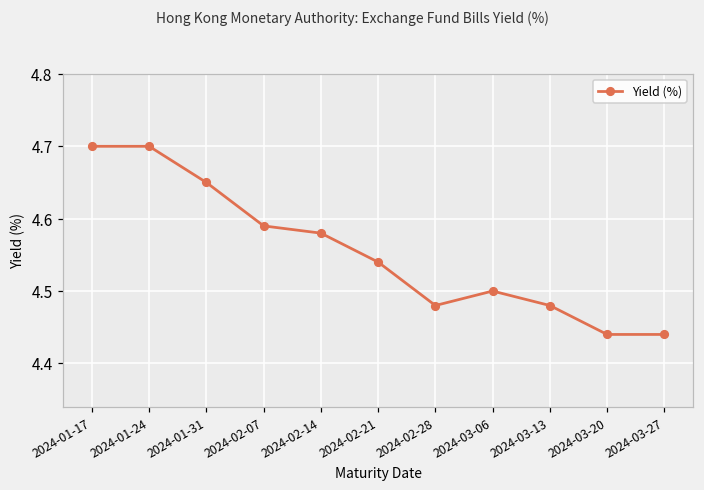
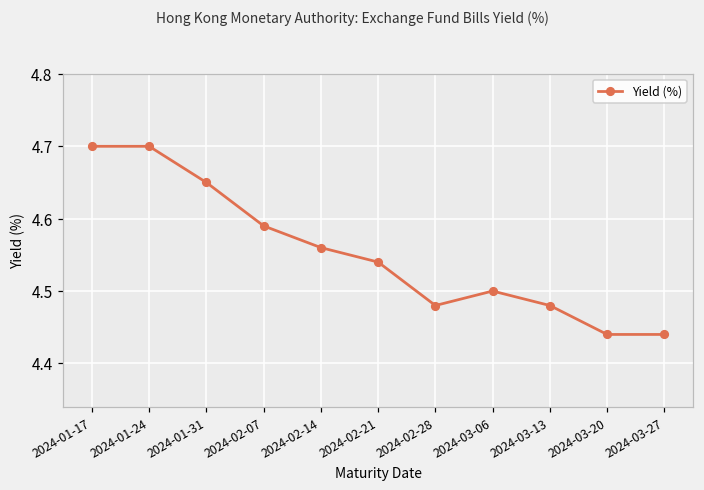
  {
    "2024-01-17": 4.70,
    "2024-01-24": 4.70,
    "2024-01-31": 4.65,
    "2024-02-07": 4.59,
-   "2024-02-14": 4.58,
+   "2024-02-14": 4.56,
    "2024-02-21": 4.54,
    "2024-02-28": 4.48,
    "2024-03-06": 4.50,
    "2024-03-13": 4.48,
    "2024-03-20": 4.44,
    "2024-03-27": 4.44
  }
